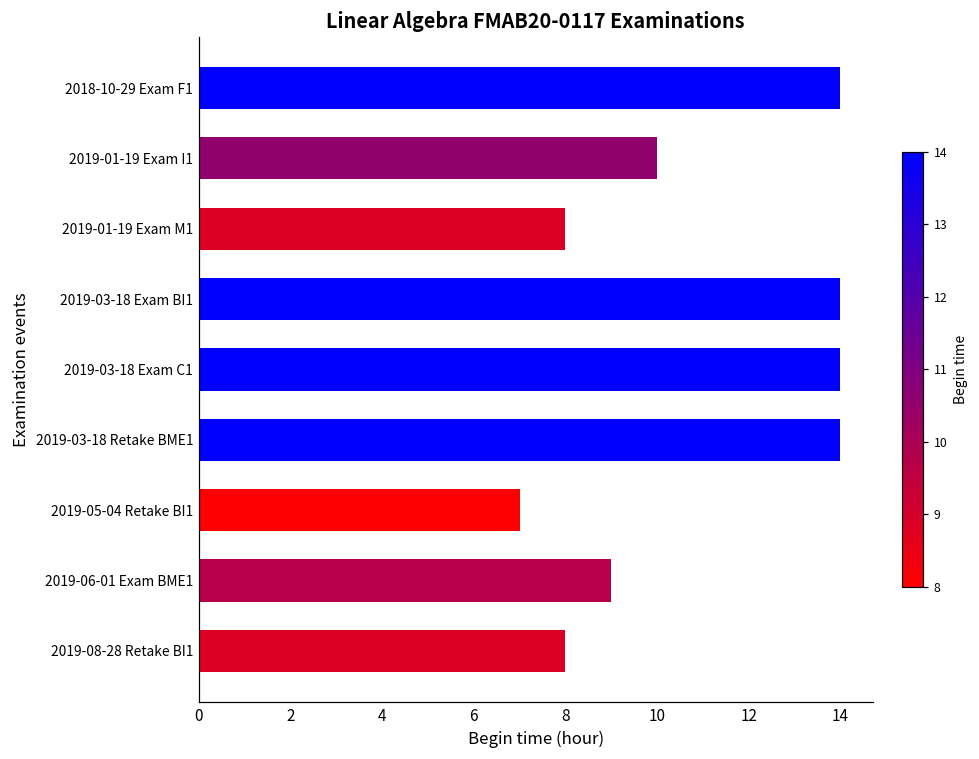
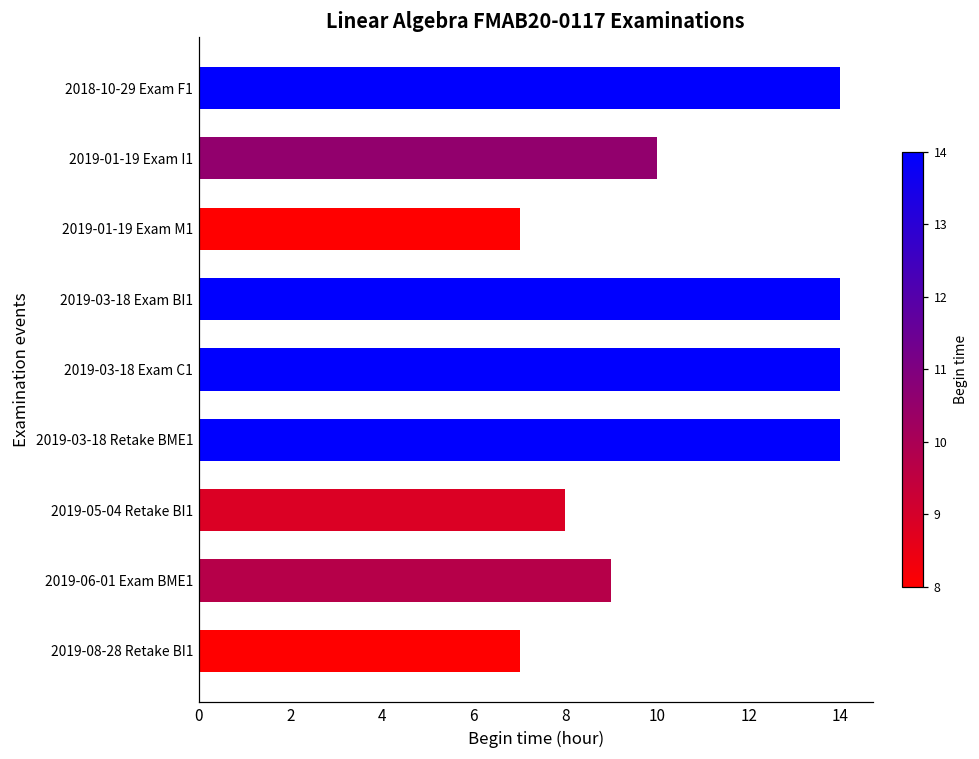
  {
    "2018-10-29 Exam F1": 14,
    "2019-01-19 Exam I1": 10,
-   "2019-01-19 Exam M1": 8,
+   "2019-01-19 Exam M1": 7,
    "2019-03-18 Exam BI1": 14,
    "2019-03-18 Exam C1": 14,
    "2019-03-18 Retake BME1": 14,
-   "2019-05-04 Retake BI1": 7,
+   "2019-05-04 Retake BI1": 8,
    "2019-06-01 Exam BME1": 9,
-   "2019-08-28 Retake BI1": 8
+   "2019-08-28 Retake BI1": 7
  }
